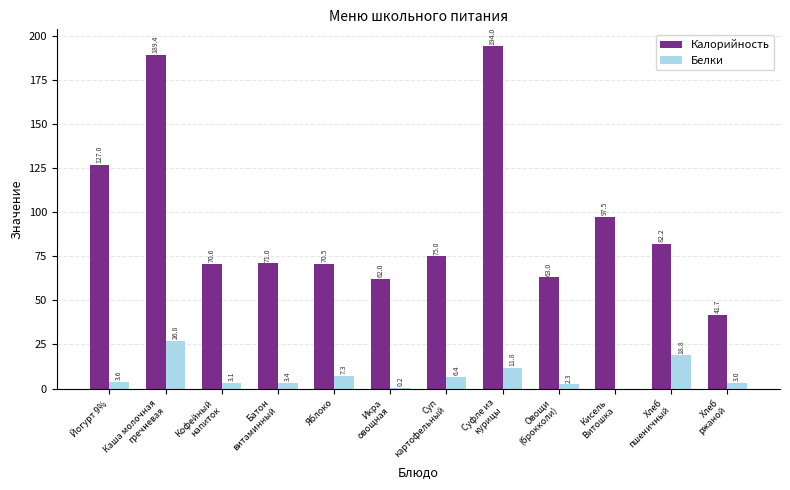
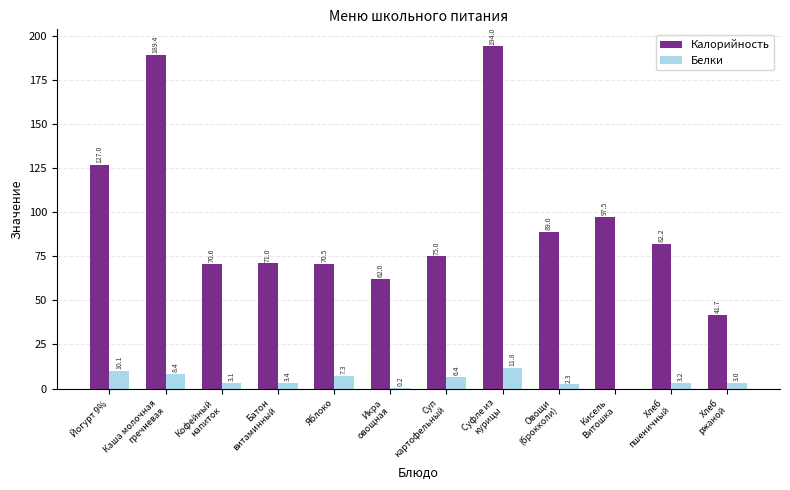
  {
    "Калорийность": {
      "Йогурт 9%": 127.0,
      "Каша молочная гречневая": 189.4,
      "Кофейный напиток": 70.6,
      "Батон витаминный": 71.0,
      "Яблоко": 70.5,
      "Икра овощная": 62.0,
      "Суп картофельный": 75.0,
      "Суфле из курицы": 194.0,
-     "Овощи (брокколи)": 63.0,
+     "Овощи (брокколи)": 89.0,
      "Кисель Витошка": 97.5,
      "Хлеб пшеничный": 82.2,
      "Хлеб ржаной": 41.7
    },
    "Белки": {
-     "Йогурт 9%": 3.6,
-     "Каша молочная гречневая": 26.8,
+     "Йогурт 9%": 10.1,
+     "Каша молочная гречневая": 8.4,
      "Кофейный напиток": 3.1,
      "Батон витаминный": 3.4,
      "Яблоко": 7.3,
      "Икра овощная": 0.2,
      "Суп картофельный": 6.4,
      "Суфле из курицы": 11.8,
      "Овощи (брокколи)": 2.3,
-     "Хлеб пшеничный": 18.8,
+     "Хлеб пшеничный": 3.2,
      "Хлеб ржаной": 3.0
    }
  }
